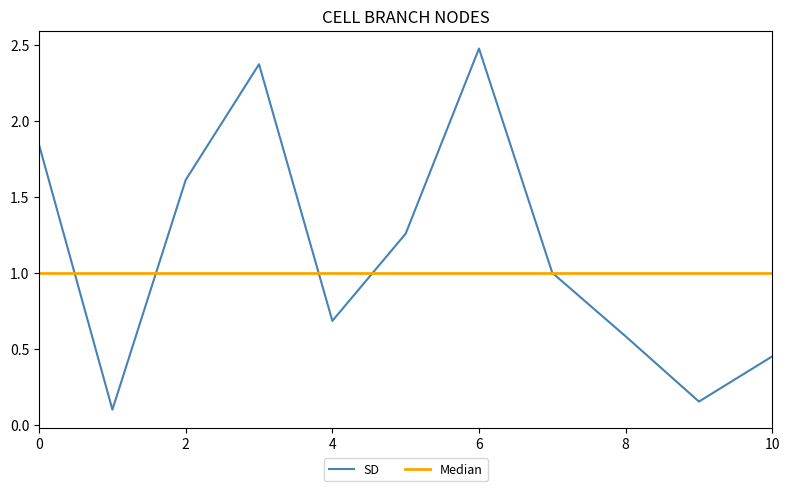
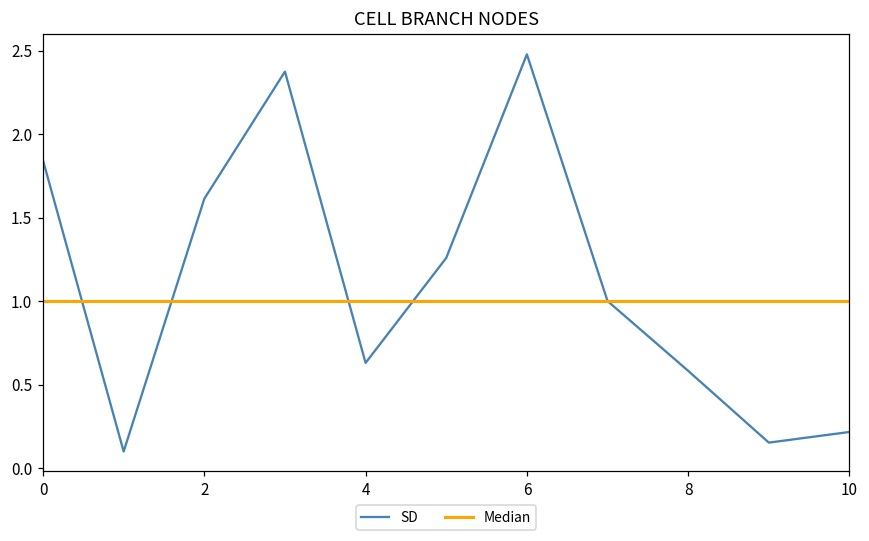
  {
    "SD": {
      "0": 1.84,
      "2": 1.61,
-     "4": 0.68,
+     "4": 0.63,
      "6": 2.48,
      "8": 0.58,
-     "10": 0.45
+     "10": 0.22
    },
    "Median": {
      "0": 1.00,
      "2": 1.00,
      "4": 1.00,
      "6": 1.00,
      "8": 1.00,
      "10": 1.00
    }
  }
